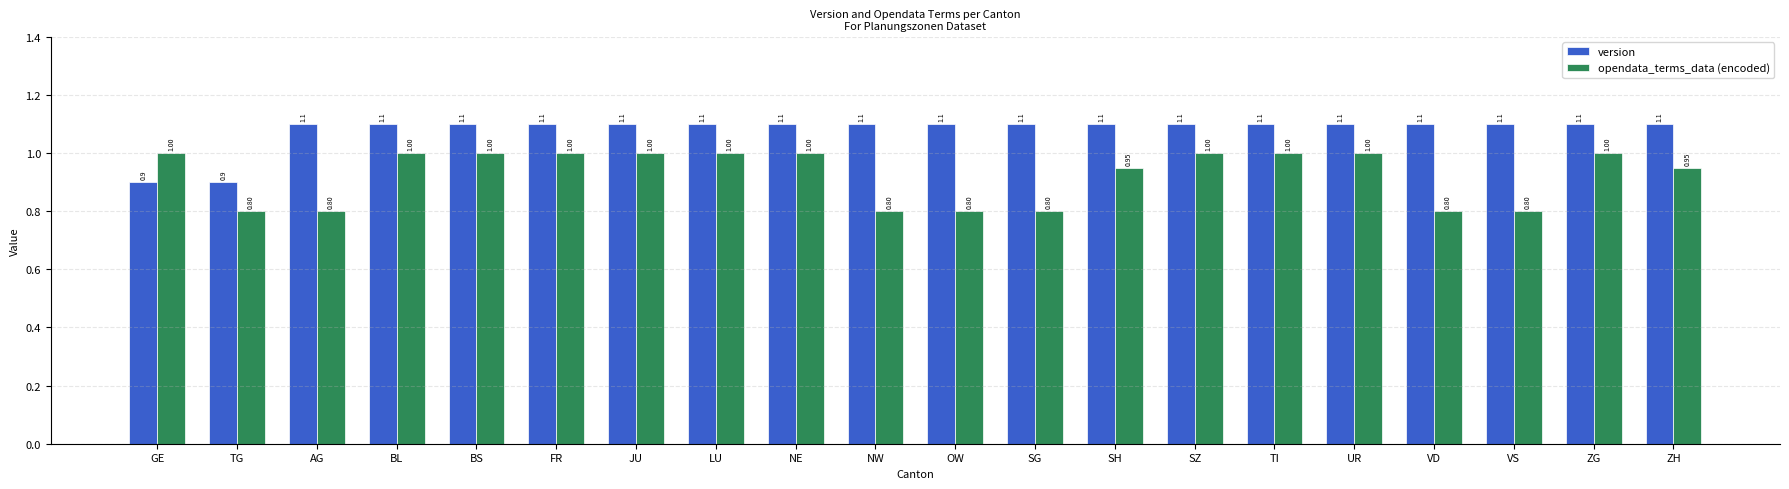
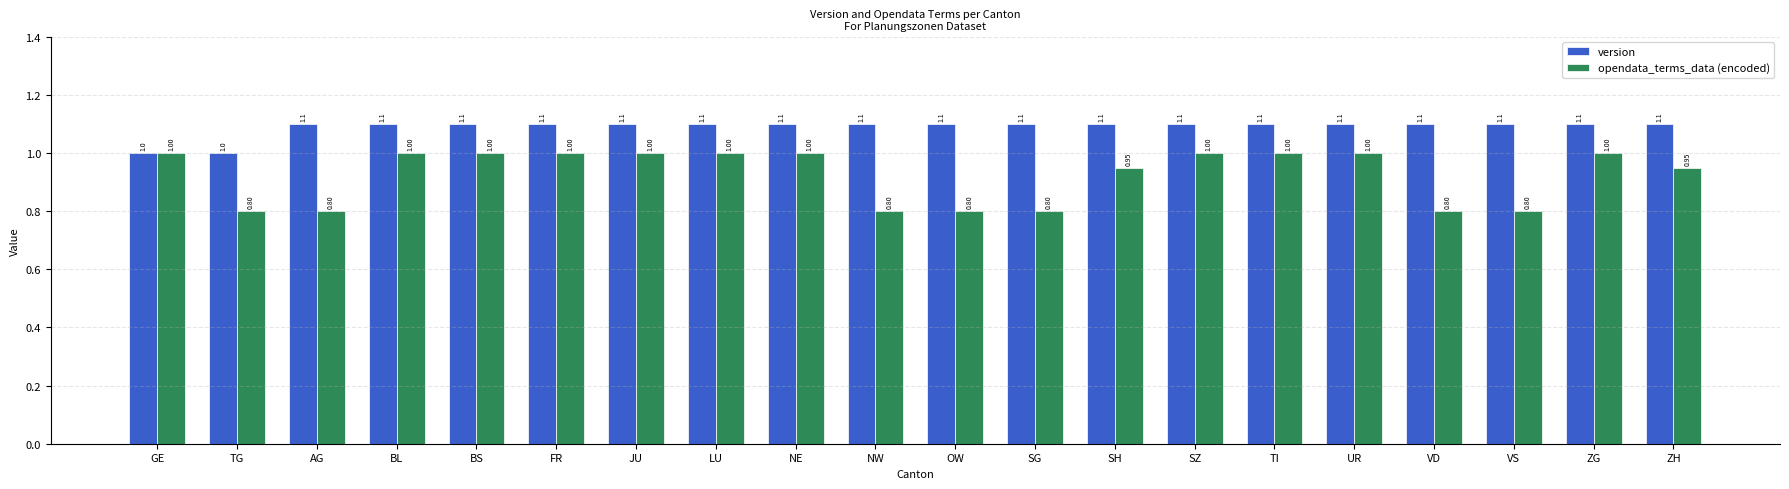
  {
    "version": {
-     "GE": 0.9,
-     "TG": 0.9,
+     "GE": 1.0,
+     "TG": 1.0,
      "AG": 1.1,
      "BL": 1.1,
      "BS": 1.1,
      "FR": 1.1,
      "JU": 1.1,
      "LU": 1.1,
      "NE": 1.1,
      "NW": 1.1,
      "OW": 1.1,
      "SG": 1.1,
      "SH": 1.1,
      "SZ": 1.1,
      "TI": 1.1,
      "UR": 1.1,
      "VD": 1.1,
      "VS": 1.1,
      "ZG": 1.1,
      "ZH": 1.1
    },
    "opendata_terms_data (encoded)": {
      "GE": 1.00,
      "TG": 0.80,
      "AG": 0.80,
      "BL": 1.00,
      "BS": 1.00,
      "FR": 1.00,
      "JU": 1.00,
      "LU": 1.00,
      "NE": 1.00,
      "NW": 0.80,
      "OW": 0.80,
      "SG": 0.80,
      "SH": 0.95,
      "SZ": 1.00,
      "TI": 1.00,
      "UR": 1.00,
      "VD": 0.80,
      "VS": 0.80,
      "ZG": 1.00,
      "ZH": 0.95
    }
  }
